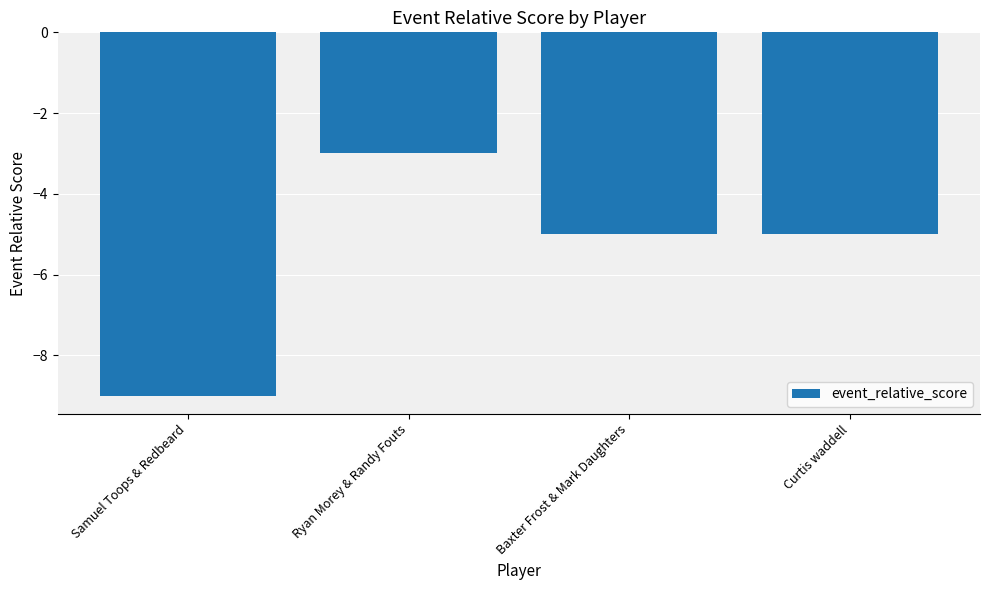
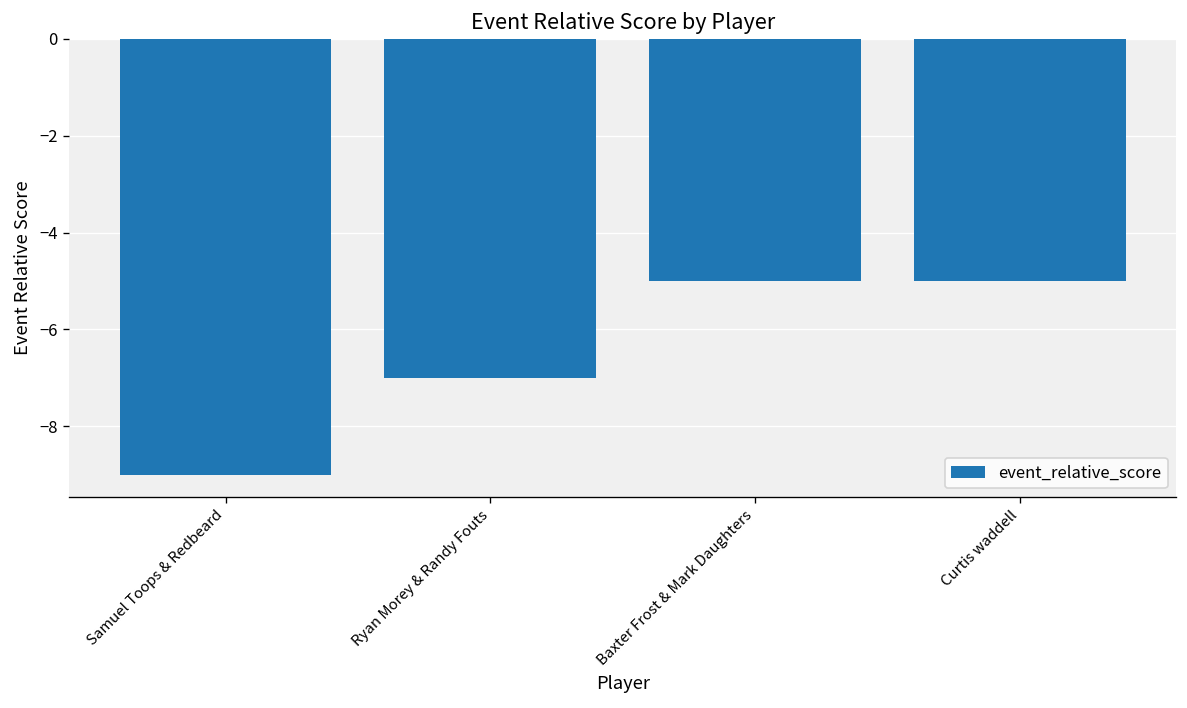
  {
    "Samuel Toops & Redbeard": -9,
-   "Ryan Morey & Randy Fouts": -3,
+   "Ryan Morey & Randy Fouts": -7,
    "Baxter Frost & Mark Daughters": -5,
    "Curtis waddell": -5
  }
